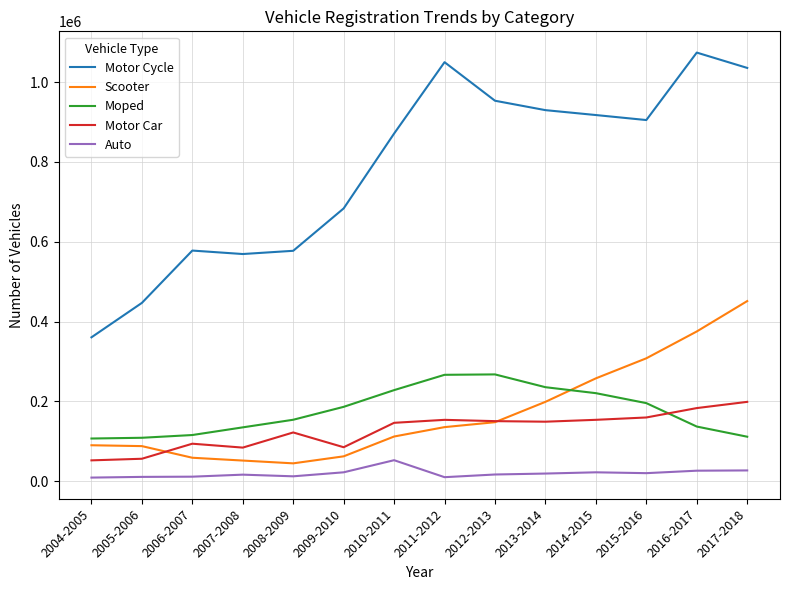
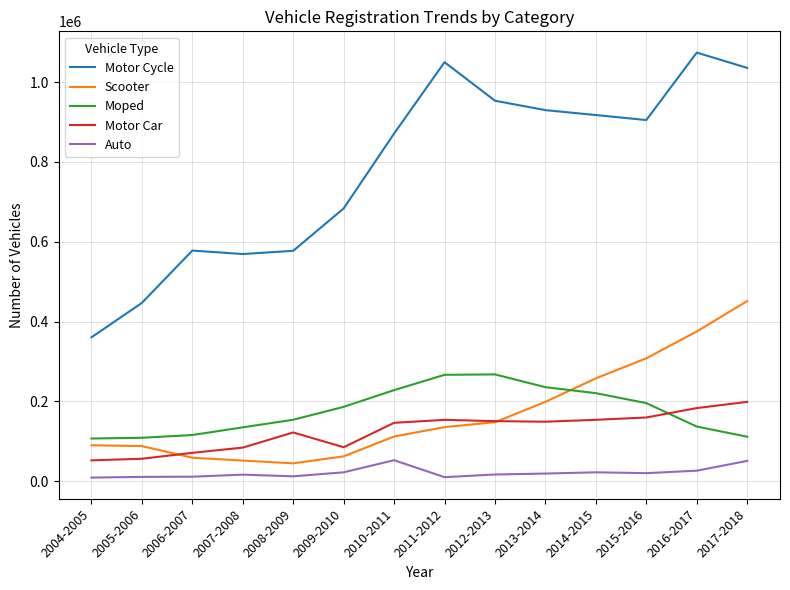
  {
    "Motor Cycle": {
      "2004-2005": 360000,
      "2005-2006": 450000,
      "2006-2007": 580000,
      "2007-2008": 570000,
      "2008-2009": 580000,
      "2009-2010": 680000,
      "2010-2011": 870000,
      "2011-2012": 1050000,
      "2012-2013": 950000,
      "2013-2014": 930000,
      "2014-2015": 920000,
      "2015-2016": 910000,
      "2016-2017": 1070000,
      "2017-2018": 1040000
    },
    "Scooter": {
      "2004-2005": 90000,
      "2005-2006": 90000,
      "2006-2007": 60000,
      "2007-2008": 50000,
      "2008-2009": 50000,
      "2009-2010": 60000,
      "2010-2011": 110000,
      "2011-2012": 140000,
      "2013-2014": 200000,
      "2014-2015": 260000,
      "2015-2016": 310000,
      "2016-2017": 380000,
      "2017-2018": 450000
    },
    "Moped": {
      "2004-2005": 110000,
      "2005-2006": 110000,
      "2006-2007": 120000,
      "2007-2008": 140000,
      "2008-2009": 150000,
      "2009-2010": 190000,
      "2010-2011": 230000,
      "2011-2012": 270000,
      "2012-2013": 270000,
      "2013-2014": 240000,
      "2014-2015": 220000,
      "2015-2016": 200000,
      "2016-2017": 140000,
      "2017-2018": 110000
    },
    "Motor Car": {
      "2004-2005": 50000,
      "2005-2006": 60000,
-     "2006-2007": 90000,
+     "2006-2007": 70000,
      "2007-2008": 80000,
      "2008-2009": 120000,
      "2009-2010": 90000,
      "2010-2011": 150000,
      "2011-2012": 150000,
      "2013-2014": 150000,
      "2014-2015": 150000,
      "2015-2016": 160000,
      "2016-2017": 180000,
      "2017-2018": 200000
    },
    "Auto": {
      "2004-2005": 10000,
      "2005-2006": 10000,
      "2006-2007": 10000,
      "2007-2008": 20000,
      "2008-2009": 10000,
      "2009-2010": 20000,
      "2010-2011": 50000,
      "2011-2012": 10000,
      "2012-2013": 20000,
      "2013-2014": 20000,
      "2014-2015": 20000,
      "2015-2016": 20000,
      "2016-2017": 30000,
-     "2017-2018": 30000
+     "2017-2018": 50000
    }
  }
